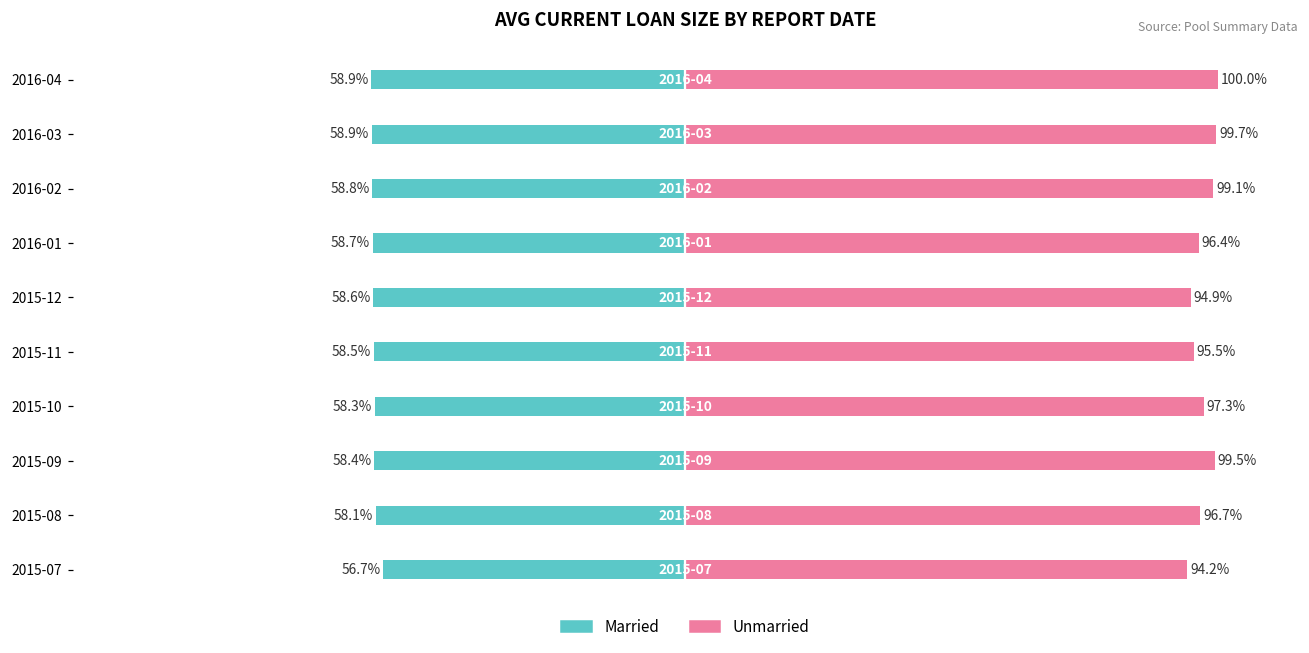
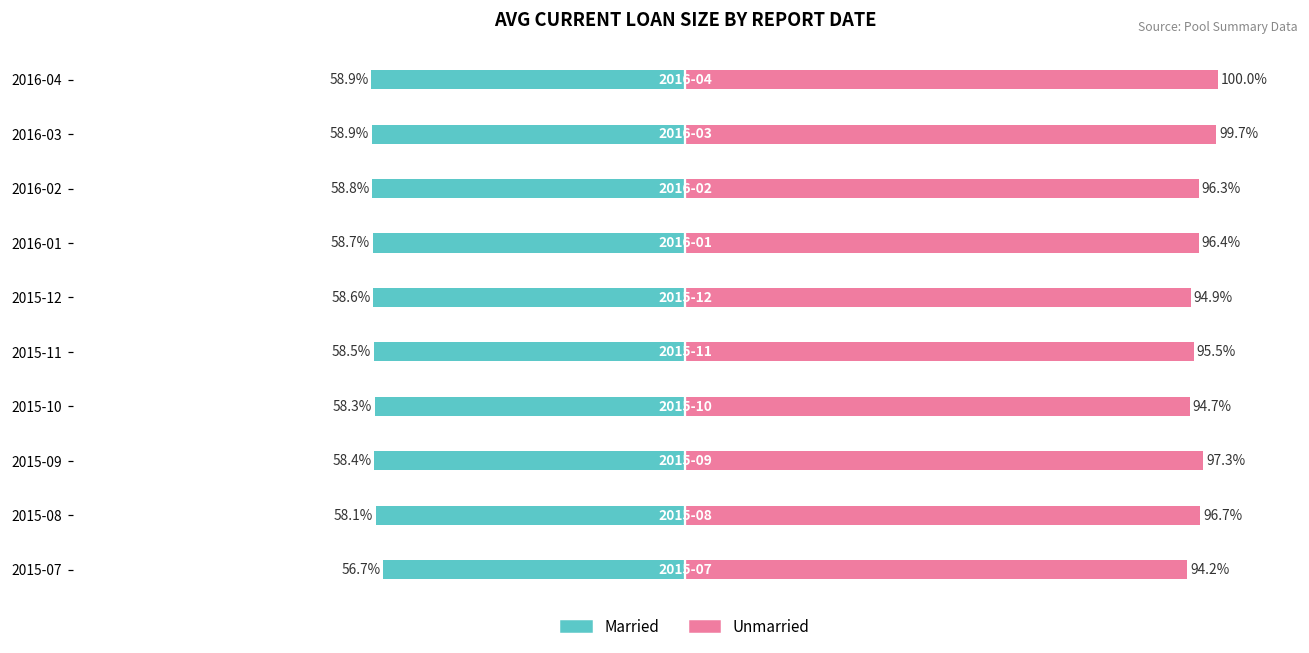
  {
    "Unmarried": {
      "2016-04": "100.0%",
      "2016-03": "99.7%",
-     "2016-02": "99.1%",
+     "2016-02": "96.3%",
      "2016-01": "96.4%",
      "2015-12": "94.9%",
      "2015-11": "95.5%",
-     "2015-10": "97.3%",
-     "2015-09": "99.5%",
+     "2015-10": "94.7%",
+     "2015-09": "97.3%",
      "2015-08": "96.7%",
      "2015-07": "94.2%"
    }
  }
